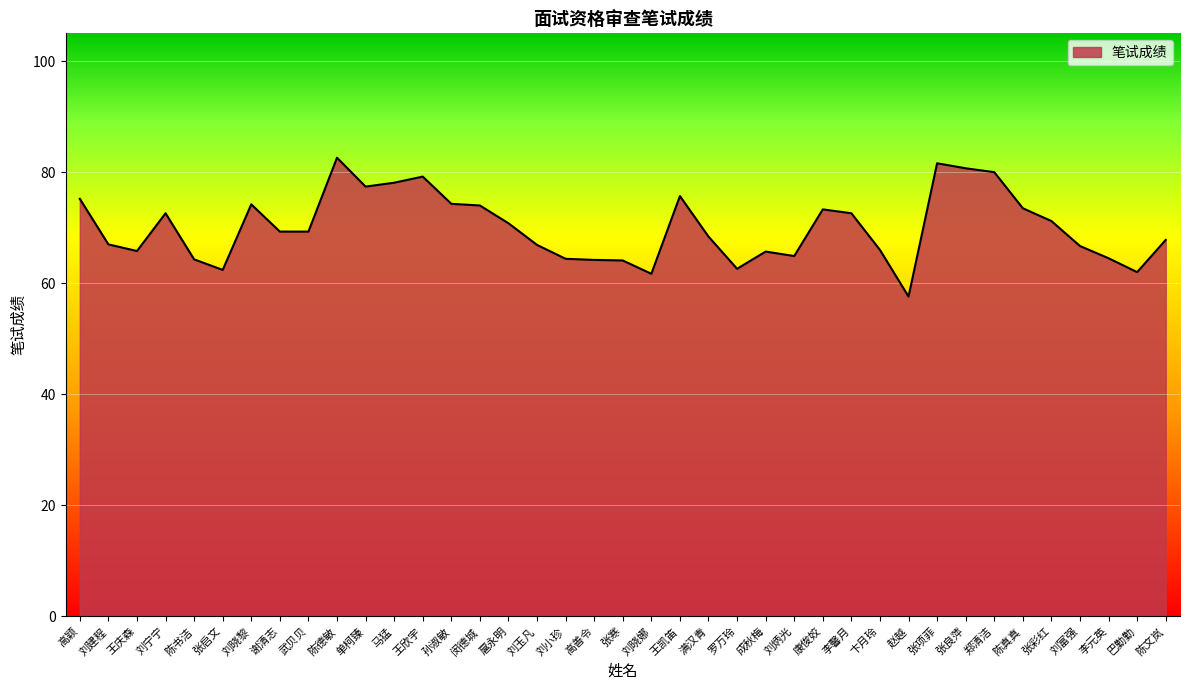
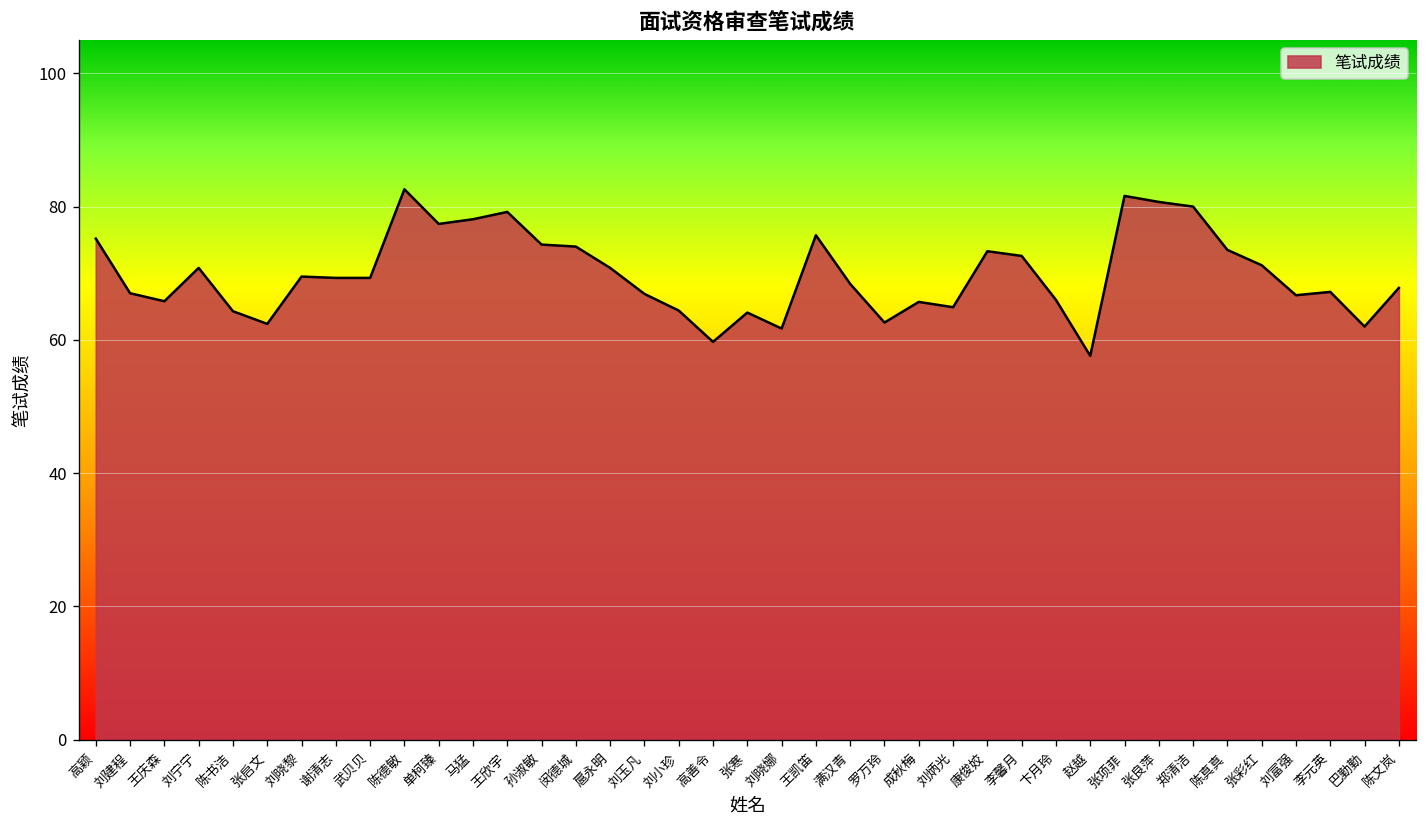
  {
    "高颖": 75,
    "刘建程": 67,
    "王庆森": 66,
-   "刘宁宁": 73,
+   "刘宁宁": 71,
    "陈书洁": 64,
    "张启文": 62,
-   "刘晓黎": 74,
+   "刘晓黎": 70,
    "谢清志": 69,
    "武贝贝": 69,
    "陈德敏": 83,
    "单柯臻": 77,
    "马猛": 78,
    "王欣宇": 79,
    "孙淑敏": 74,
    "闵德城": 74,
    "扈永明": 71,
    "刘玉凡": 67,
    "刘小珍": 64,
-   "高善令": 64,
+   "高善令": 60,
    "张寒": 64,
    "刘晓娜": 62,
    "王凯笛": 76,
    "满汉青": 68,
    "罗万玲": 63,
    "成秋梅": 66,
    "刘炳光": 65,
    "康俊姣": 73,
    "李馨月": 73,
    "卞月玲": 66,
    "赵越": 58,
    "张项菲": 82,
    "张良萍": 81,
    "郑清洁": 80,
    "陈真真": 74,
    "张彩红": 71,
    "刘富强": 67,
-   "李元英": 65,
+   "李元英": 67,
    "巴勤勤": 62,
    "陈文岚": 68
  }
